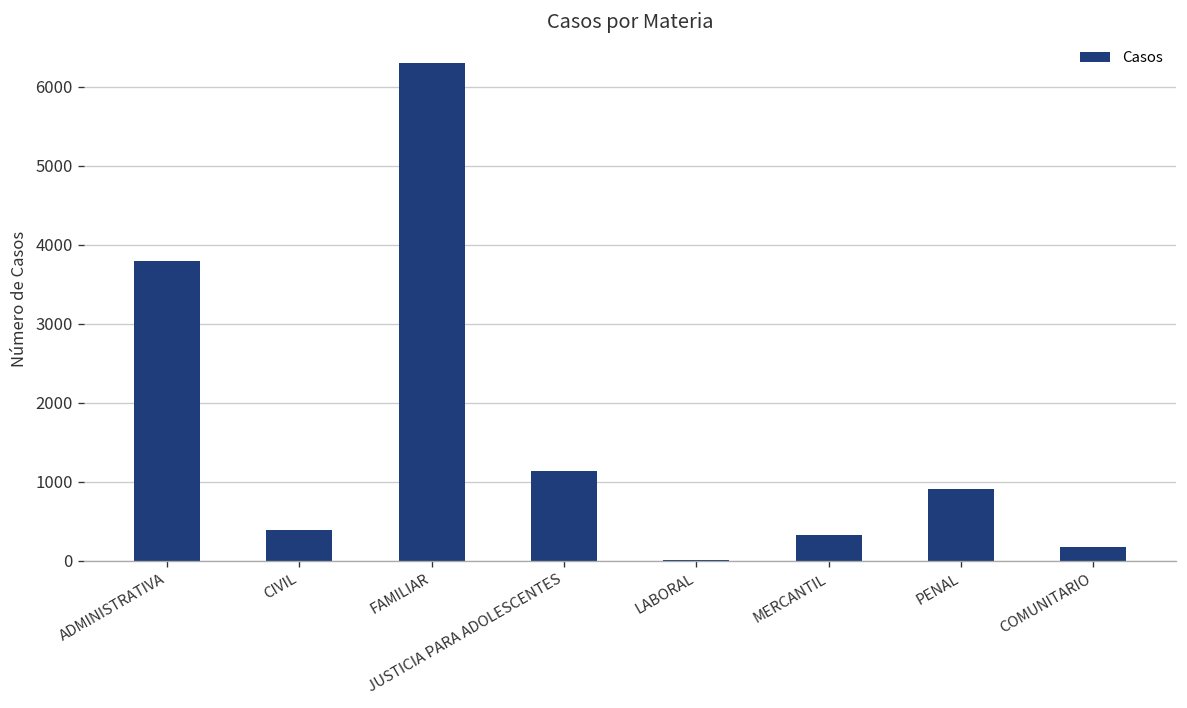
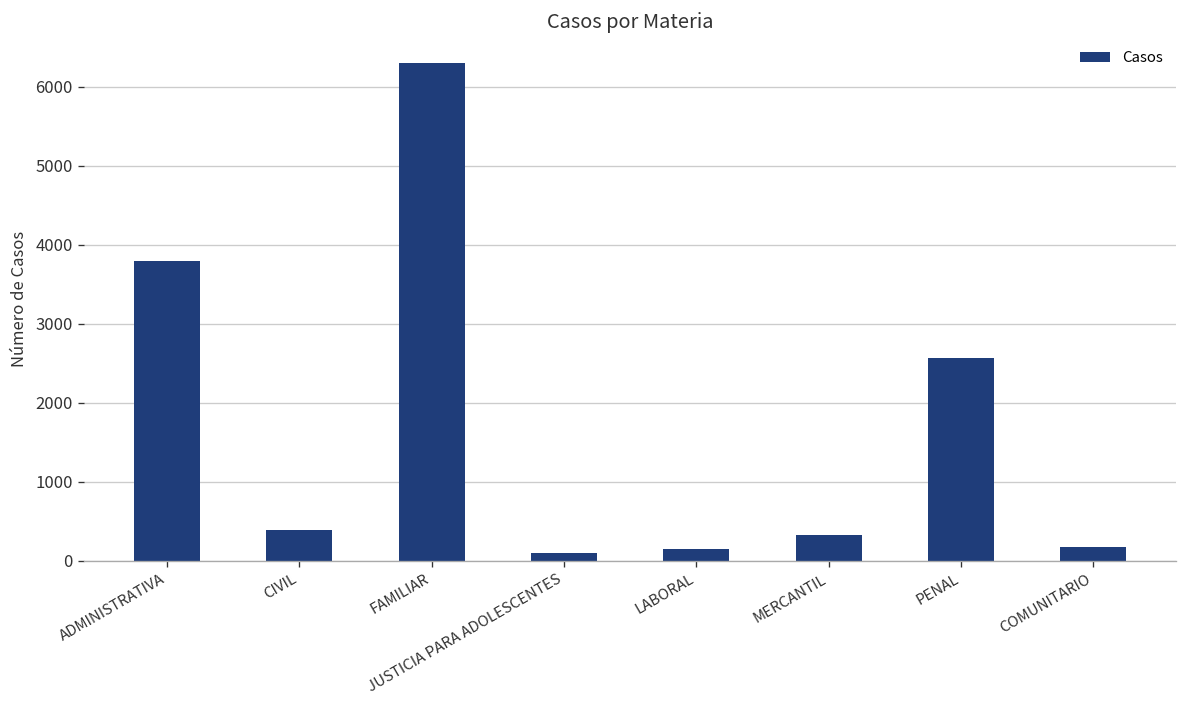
  {
    "ADMINISTRATIVA": 3800,
    "CIVIL": 400,
    "FAMILIAR": 6300,
-   "JUSTICIA PARA ADOLESCENTES": 1100,
-   "LABORAL": 0,
+   "JUSTICIA PARA ADOLESCENTES": 100,
+   "LABORAL": 100,
    "MERCANTIL": 300,
-   "PENAL": 900,
+   "PENAL": 2600,
    "COMUNITARIO": 200
  }
